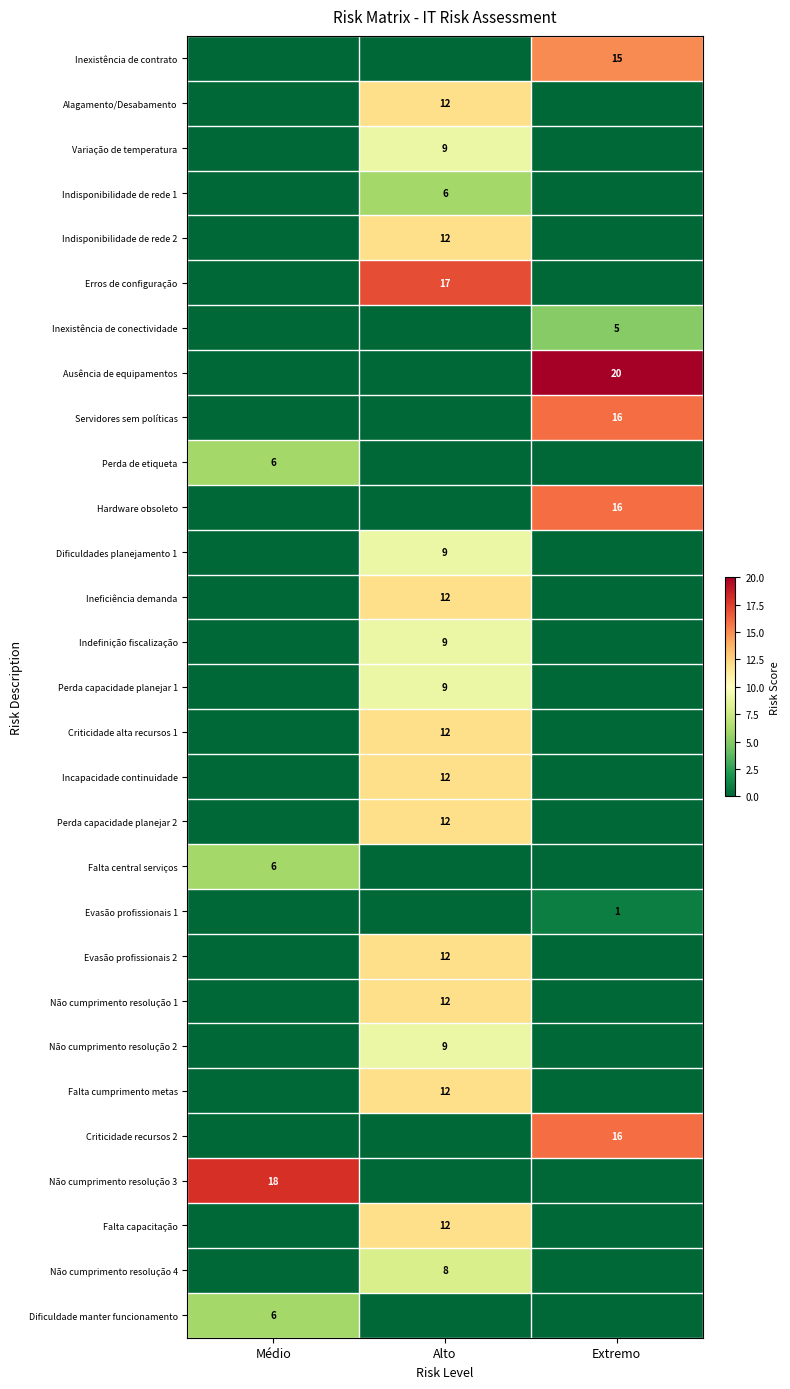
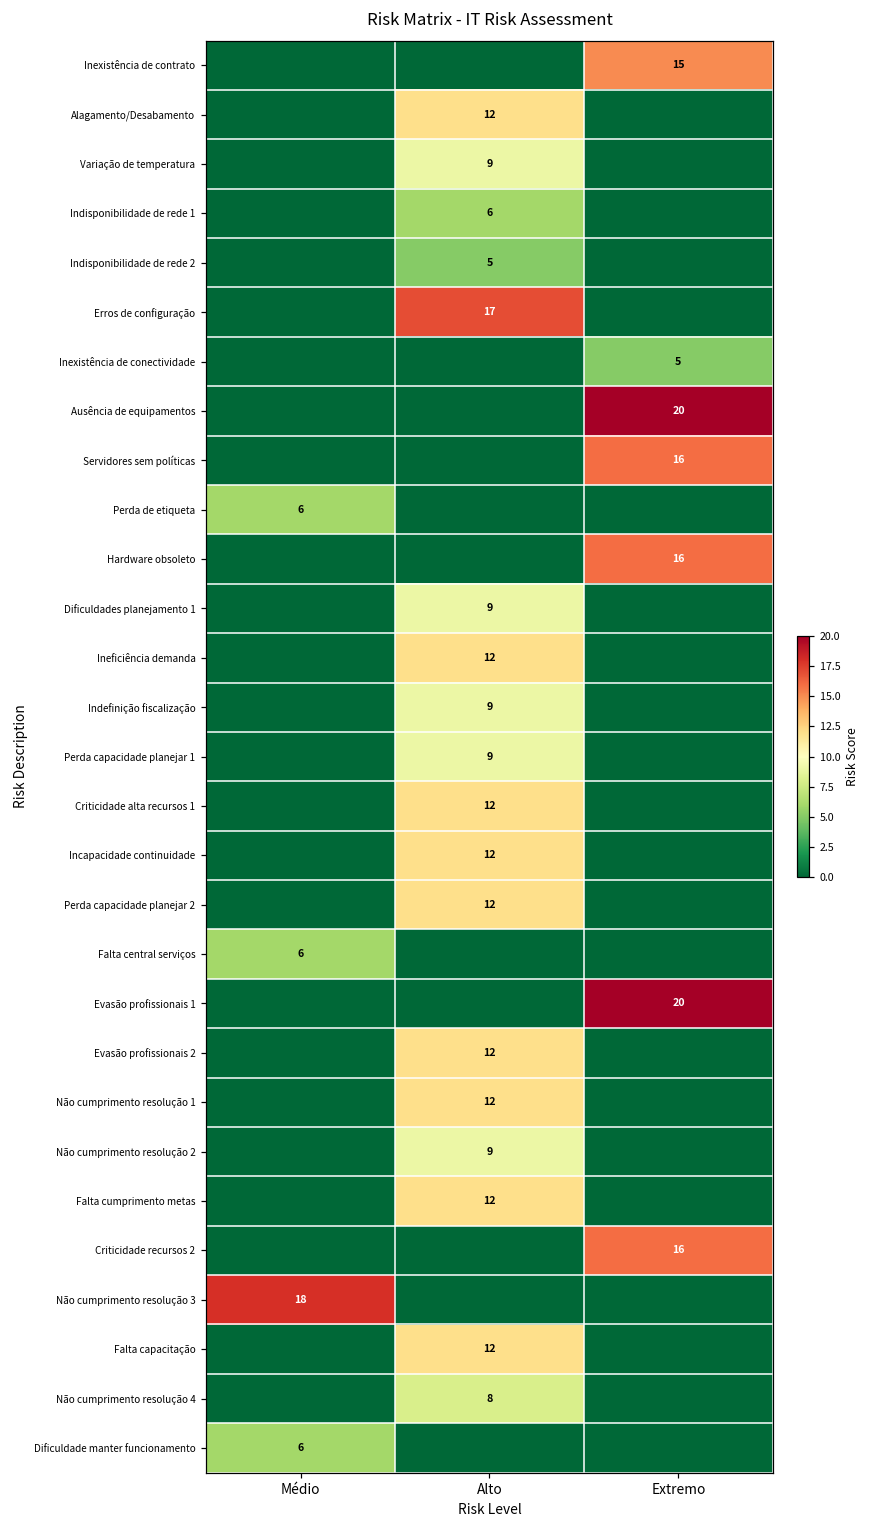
  {
    "Inexistência de contrato": {
      "Extremo": 15
    },
    "Alagamento/Desabamento": {
      "Alto": 12
    },
    "Variação de temperatura": {
      "Alto": 9
    },
    "Indisponibilidade de rede 1": {
      "Alto": 6
    },
    "Indisponibilidade de rede 2": {
-     "Alto": 12
+     "Alto": 5
    },
    "Erros de configuração": {
      "Alto": 17
    },
    "Inexistência de conectividade": {
      "Extremo": 5
    },
    "Ausência de equipamentos": {
      "Extremo": 20
    },
    "Servidores sem políticas": {
      "Extremo": 16
    },
    "Perda de etiqueta": {
      "Médio": 6
    },
    "Hardware obsoleto": {
      "Extremo": 16
    },
    "Dificuldades planejamento 1": {
      "Alto": 9
    },
    "Ineficiência demanda": {
      "Alto": 12
    },
    "Indefinição fiscalização": {
      "Alto": 9
    },
    "Perda capacidade planejar 1": {
      "Alto": 9
    },
    "Criticidade alta recursos 1": {
      "Alto": 12
    },
    "Incapacidade continuidade": {
      "Alto": 12
    },
    "Perda capacidade planejar 2": {
      "Alto": 12
    },
    "Falta central serviços": {
      "Médio": 6
    },
    "Evasão profissionais 1": {
-     "Extremo": 1
+     "Extremo": 20
    },
    "Evasão profissionais 2": {
      "Alto": 12
    },
    "Não cumprimento resolução 1": {
      "Alto": 12
    },
    "Não cumprimento resolução 2": {
      "Alto": 9
    },
    "Falta cumprimento metas": {
      "Alto": 12
    },
    "Criticidade recursos 2": {
      "Extremo": 16
    },
    "Não cumprimento resolução 3": {
      "Médio": 18
    },
    "Falta capacitação": {
      "Alto": 12
    },
    "Não cumprimento resolução 4": {
      "Alto": 8
    },
    "Dificuldade manter funcionamento": {
      "Médio": 6
    }
  }
